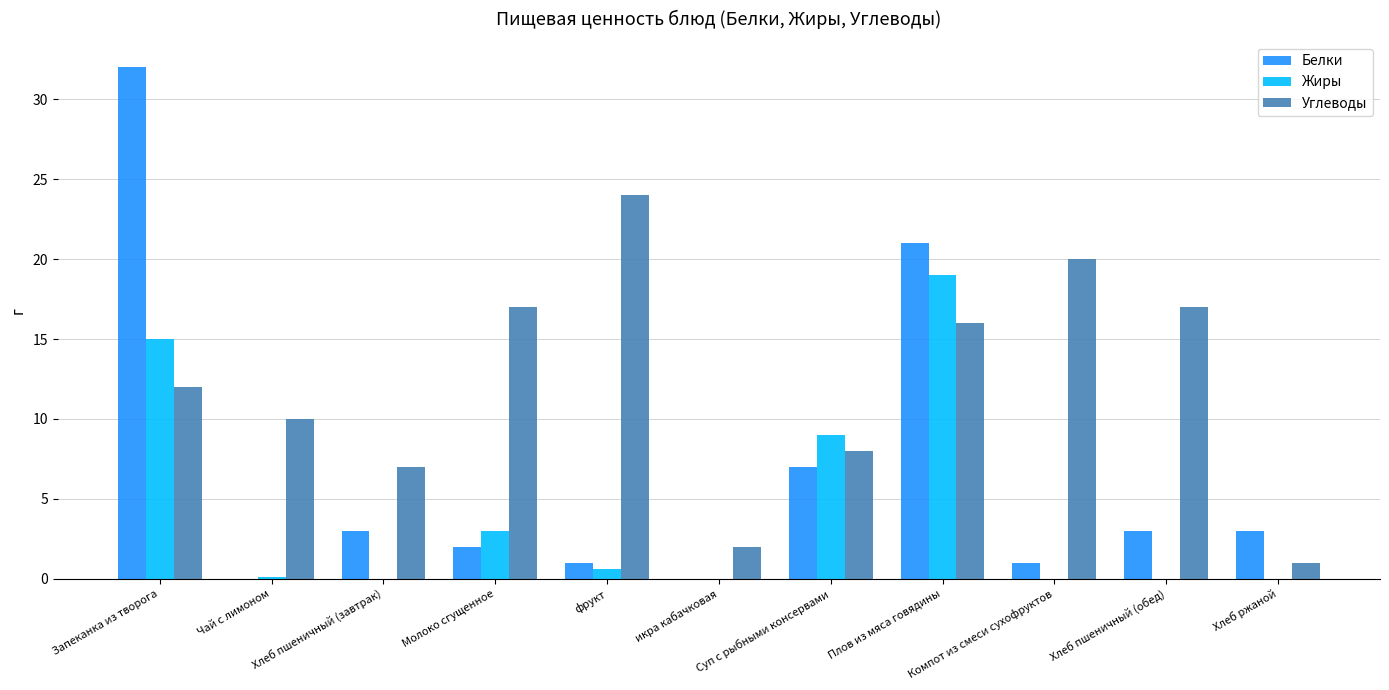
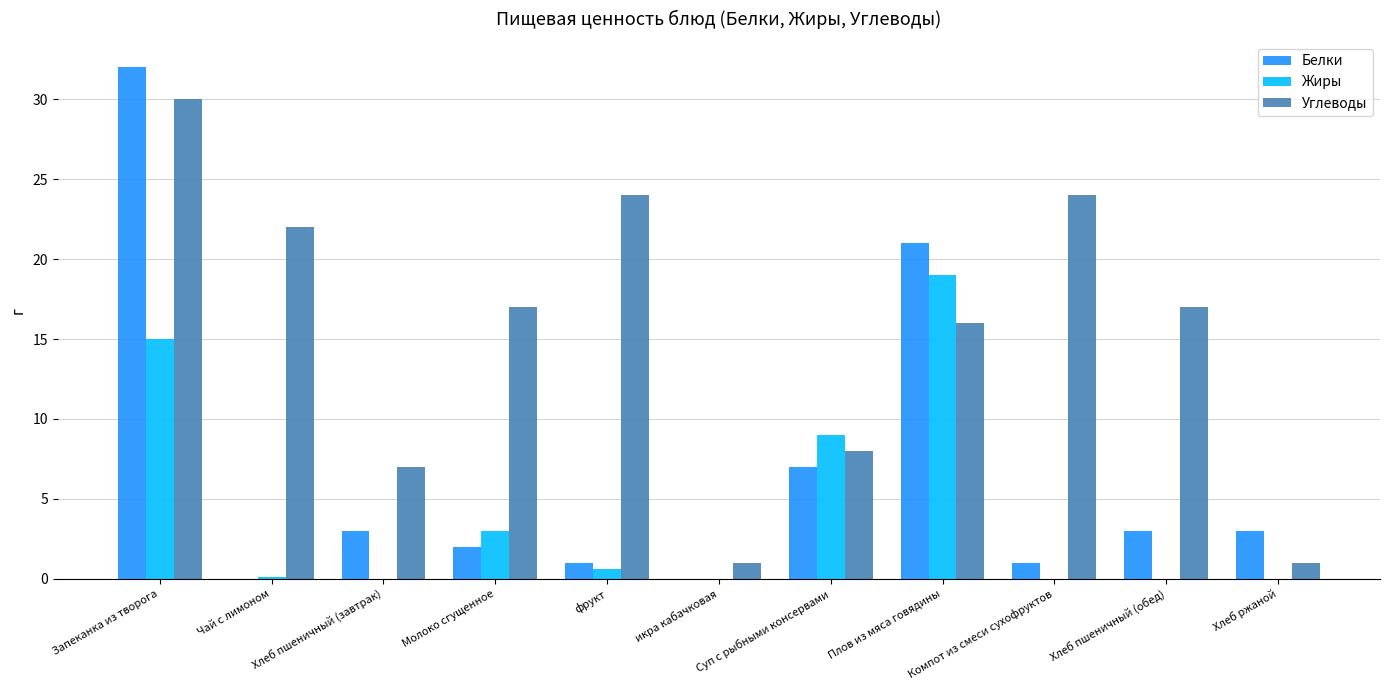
  {
    "Углеводы": {
-     "Запеканка из творога": 12,
-     "Чай с лимоном": 10,
+     "Запеканка из творога": 30,
+     "Чай с лимоном": 22,
      "Хлеб пшеничный (завтрак)": 7,
      "Молоко сгущенное": 17,
      "фрукт": 24,
-     "икра кабачковая": 2,
+     "икра кабачковая": 1,
      "Суп с рыбными консервами": 8,
      "Плов из мяса говядины": 16,
-     "Компот из смеси сухофруктов": 20,
+     "Компот из смеси сухофруктов": 24,
      "Хлеб пшеничный (обед)": 17,
      "Хлеб ржаной": 1
    }
  }
